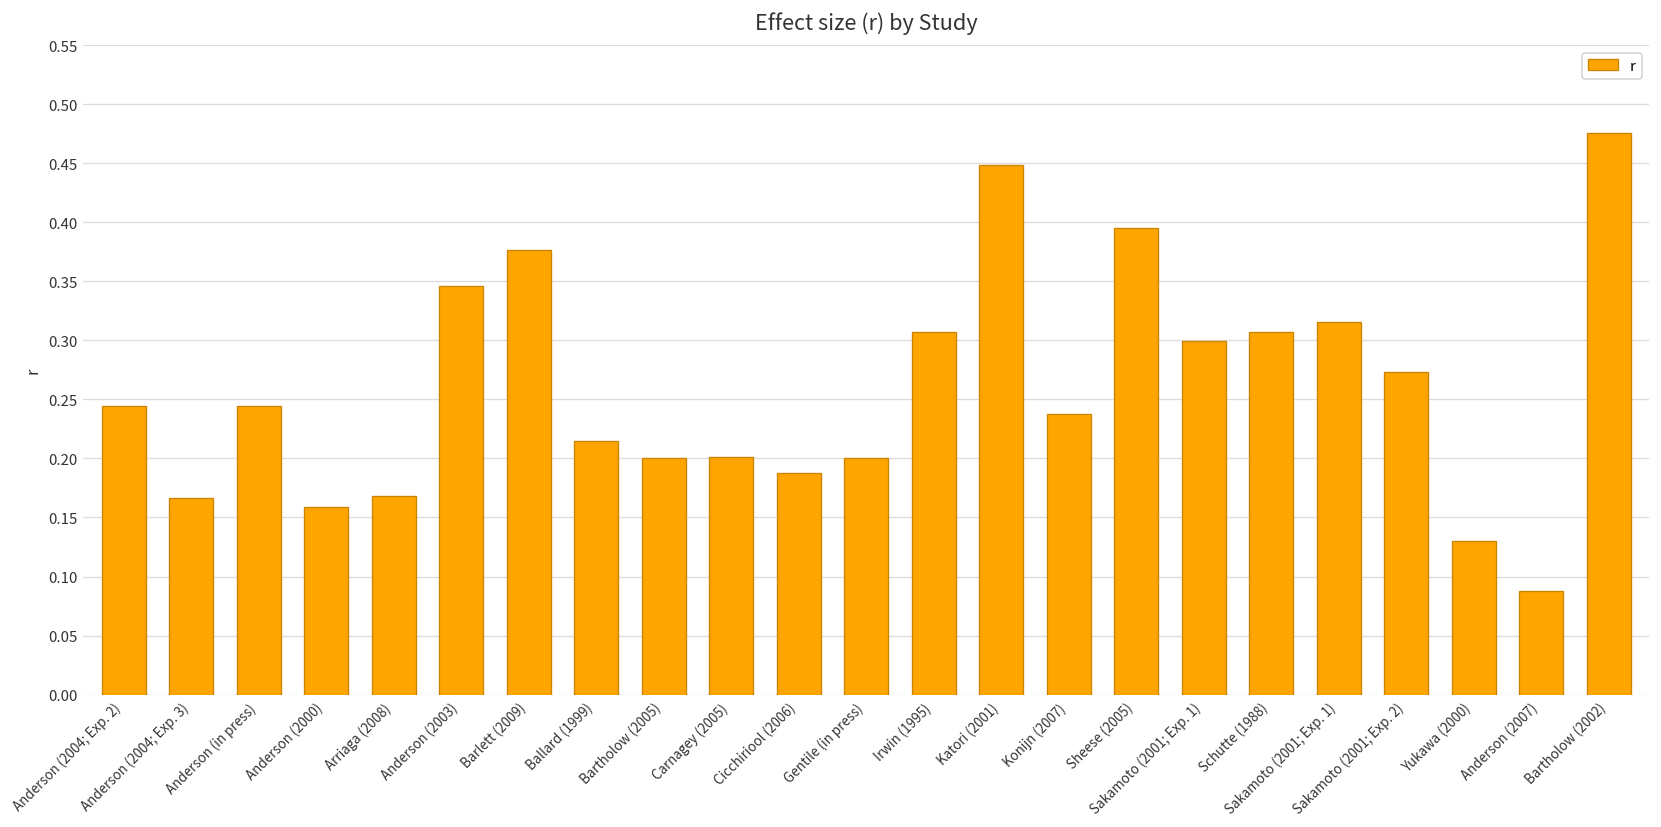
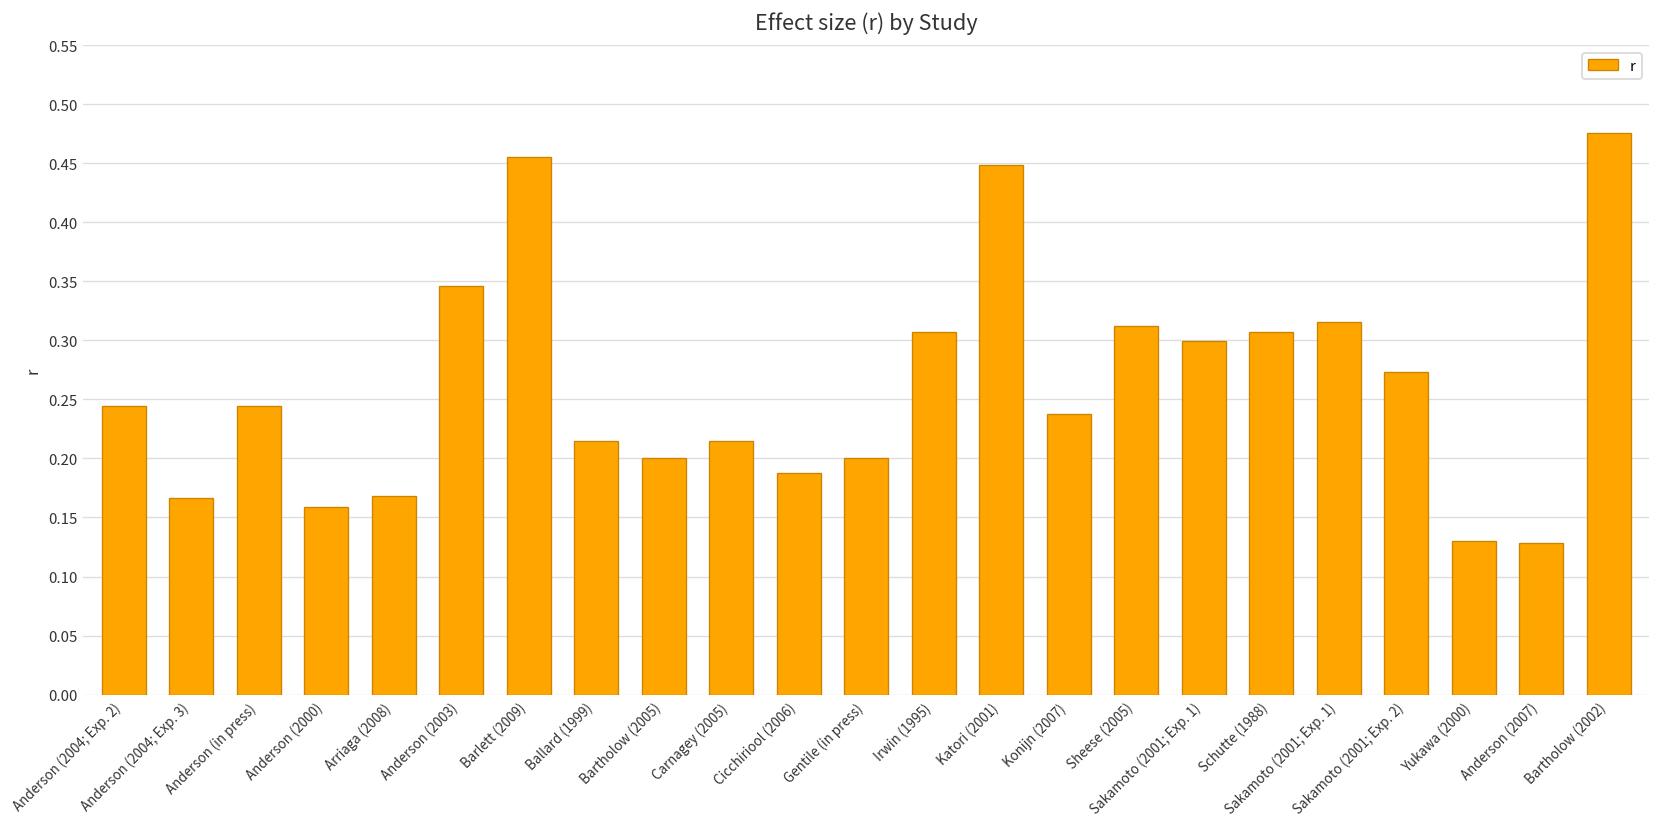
  {
    "Anderson (2004; Exp. 2)": 0.24,
    "Anderson (2004; Exp. 3)": 0.17,
    "Anderson (in press)": 0.24,
    "Anderson (2000)": 0.16,
    "Arriaga (2008)": 0.17,
    "Anderson (2003)": 0.35,
-   "Barlett (2009)": 0.38,
+   "Barlett (2009)": 0.46,
    "Ballard (1999)": 0.22,
    "Bartholow (2005)": 0.20,
-   "Carnagey (2005)": 0.20,
+   "Carnagey (2005)": 0.21,
    "Cicchiriool (2006)": 0.19,
    "Gentile (in press)": 0.20,
    "Irwin (1995)": 0.31,
    "Katori (2001)": 0.45,
    "Konijn (2007)": 0.24,
-   "Sheese (2005)": 0.40,
+   "Sheese (2005)": 0.31,
    "Schutte (1988)": 0.31,
    "Sakamoto (2001; Exp. 2)": 0.27,
    "Yukawa (2000)": 0.13,
-   "Anderson (2007)": 0.09,
+   "Anderson (2007)": 0.13,
    "Bartholow (2002)": 0.48
  }
